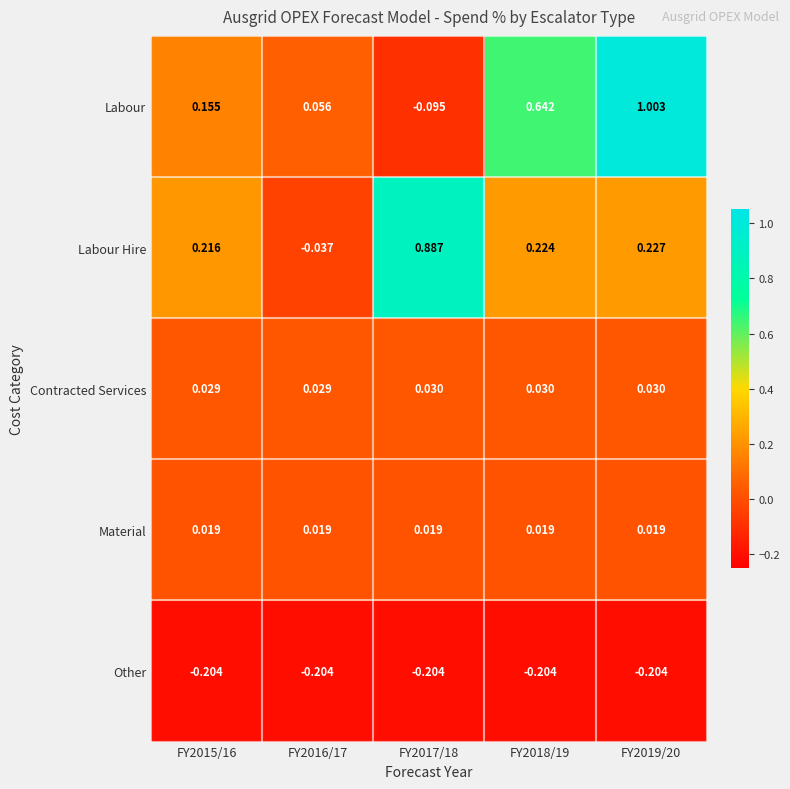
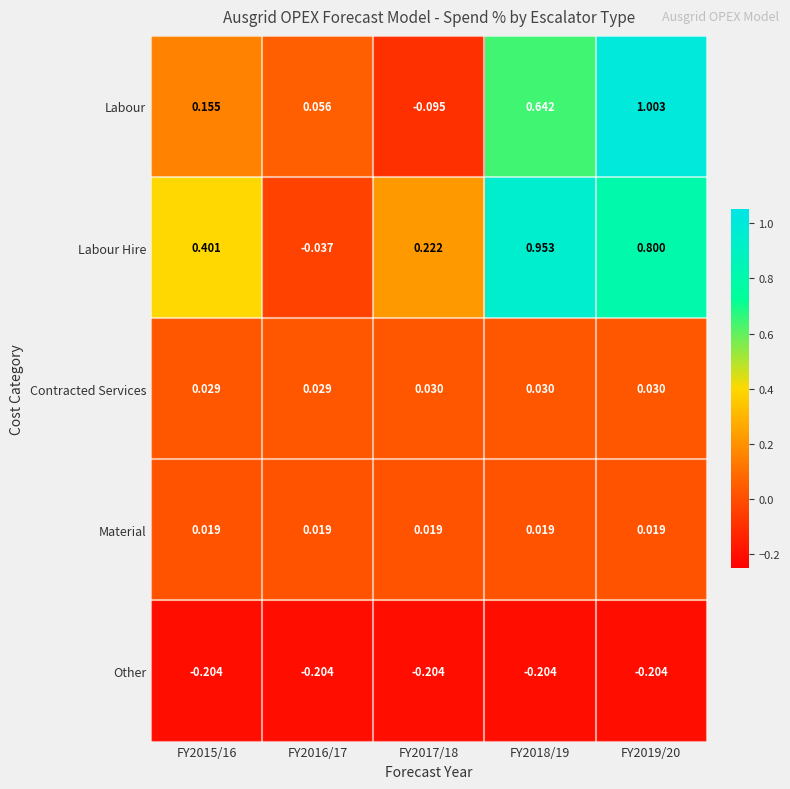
  {
    "Labour": {
      "FY2015/16": 0.155,
      "FY2016/17": 0.056,
      "FY2017/18": -0.095,
      "FY2018/19": 0.642,
      "FY2019/20": 1.003
    },
    "Labour Hire": {
-     "FY2015/16": 0.216,
+     "FY2015/16": 0.401,
      "FY2016/17": -0.037,
-     "FY2017/18": 0.887,
-     "FY2018/19": 0.224,
-     "FY2019/20": 0.227
+     "FY2017/18": 0.222,
+     "FY2018/19": 0.953,
+     "FY2019/20": 0.800
    },
    "Contracted Services": {
      "FY2015/16": 0.029,
      "FY2016/17": 0.029,
      "FY2017/18": 0.030,
      "FY2018/19": 0.030,
      "FY2019/20": 0.030
    },
    "Material": {
      "FY2015/16": 0.019,
      "FY2016/17": 0.019,
      "FY2017/18": 0.019,
      "FY2018/19": 0.019,
      "FY2019/20": 0.019
    },
    "Other": {
      "FY2015/16": -0.204,
      "FY2016/17": -0.204,
      "FY2017/18": -0.204,
      "FY2018/19": -0.204,
      "FY2019/20": -0.204
    }
  }
